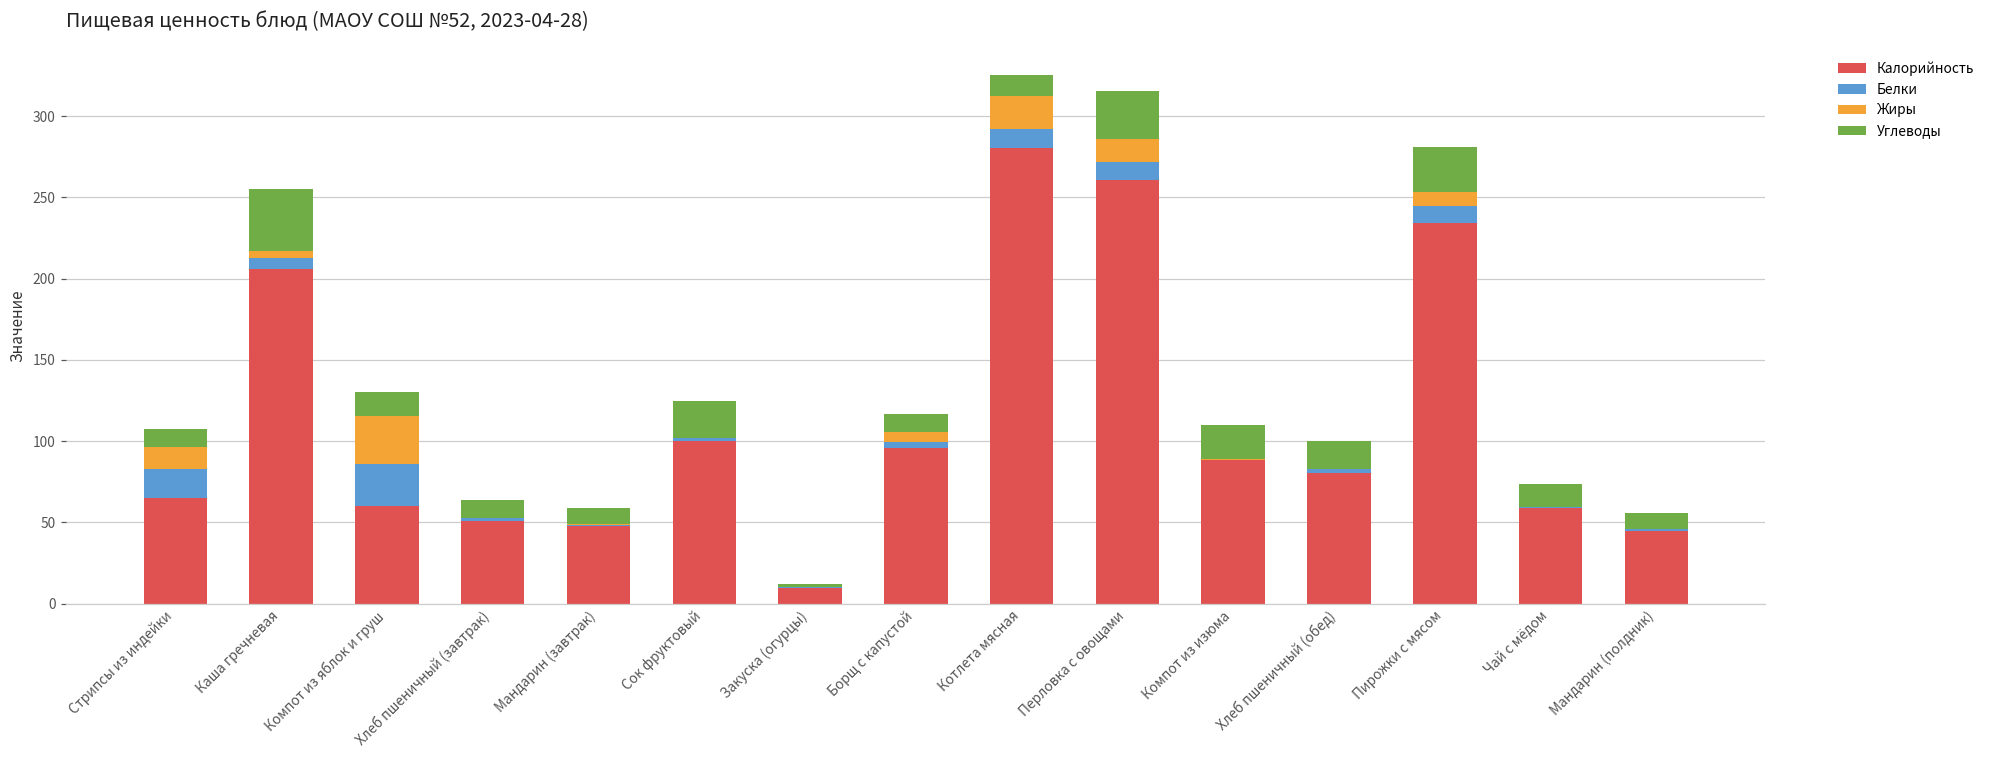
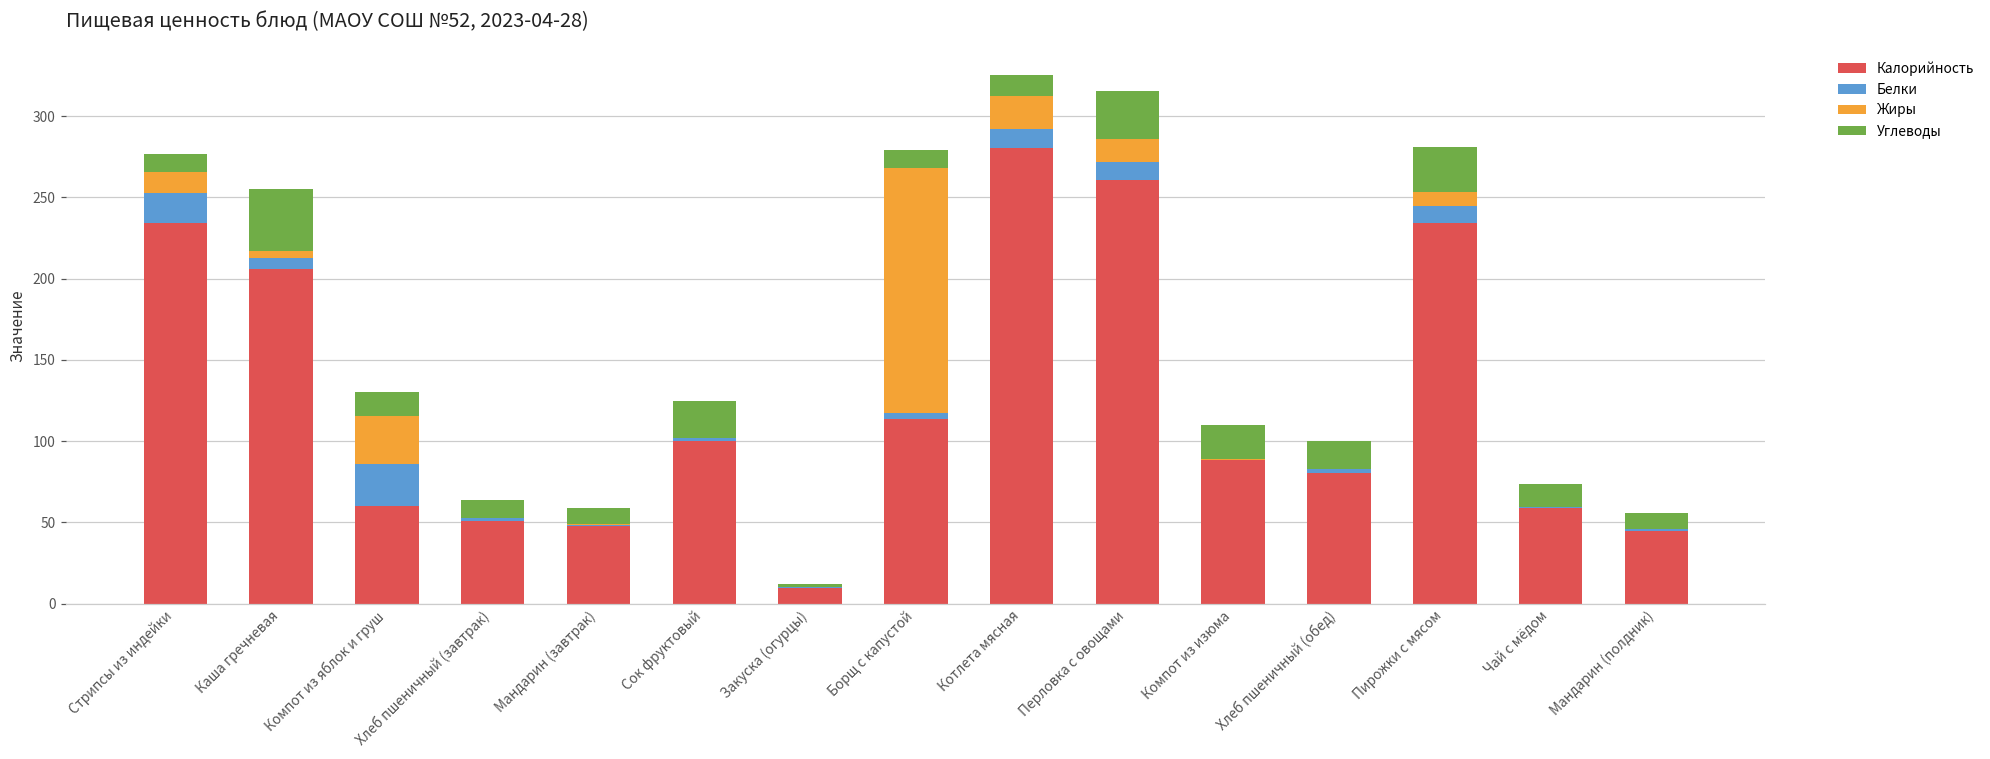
  {
    "Калорийность": {
-     "Стрипсы из индейки": 65,
+     "Стрипсы из индейки": 234,
      "Каша гречневая": 206,
      "Компот из яблок и груш": 60,
      "Хлеб пшеничный (завтрак)": 51,
      "Мандарин (завтрак)": 48,
      "Сок фруктовый": 100,
      "Закуска (огурцы)": 10,
-     "Борщ с капустой": 96,
+     "Борщ с капустой": 114,
      "Котлета мясная": 280,
      "Перловка с овощами": 261,
      "Компот из изюма": 89,
      "Хлеб пшеничный (обед)": 80,
      "Пирожки с мясом": 234,
      "Чай с мёдом": 59,
      "Мандарин (полдник)": 45
    },
    "Белки": {
      "Стрипсы из индейки": 18,
      "Каша гречневая": 6,
      "Компот из яблок и груш": 26,
      "Борщ с капустой": 4,
      "Котлета мясная": 12,
      "Перловка с овощами": 11,
      "Хлеб пшеничный (обед)": 2,
      "Пирожки с мясом": 10
    },
    "Жиры": {
      "Стрипсы из индейки": 13,
      "Каша гречневая": 5,
      "Компот из яблок и груш": 30,
-     "Борщ с капустой": 6,
+     "Борщ с капустой": 150,
      "Котлета мясная": 20,
      "Перловка с овощами": 14,
      "Пирожки с мясом": 9,
      "Чай с мёдом": 0
    },
    "Углеводы": {
      "Стрипсы из индейки": 11,
      "Каша гречневая": 38,
      "Компот из яблок и груш": 15,
      "Хлеб пшеничный (завтрак)": 11,
      "Мандарин (завтрак)": 10,
      "Сок фруктовый": 23,
      "Закуска (огурцы)": 2,
      "Борщ с капустой": 11,
      "Котлета мясная": 13,
      "Перловка с овощами": 29,
      "Компот из изюма": 21,
      "Хлеб пшеничный (обед)": 17,
      "Пирожки с мясом": 28,
      "Чай с мёдом": 15,
      "Мандарин (полдник)": 10
    }
  }
